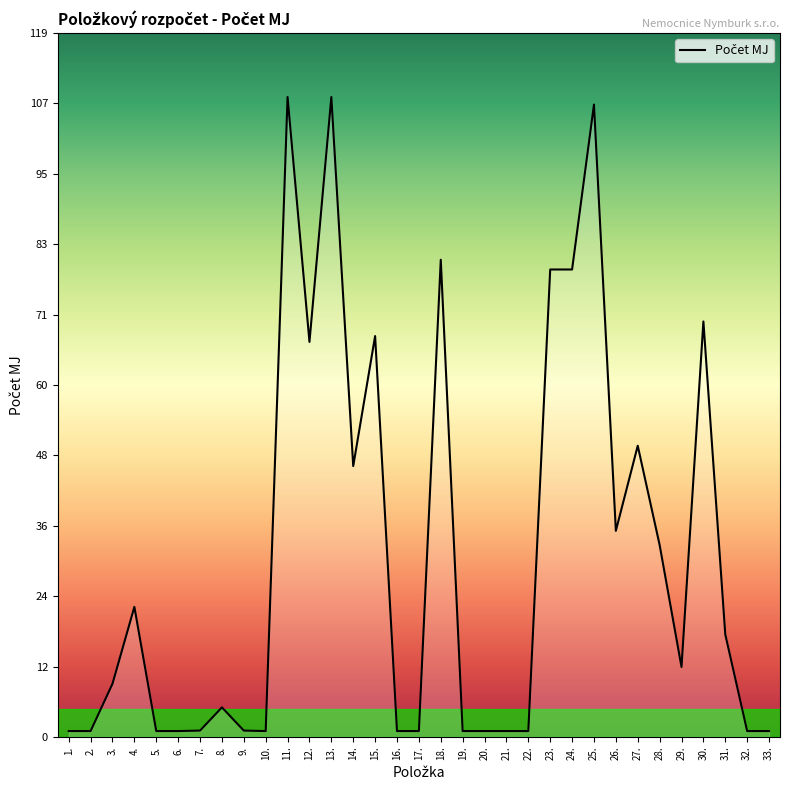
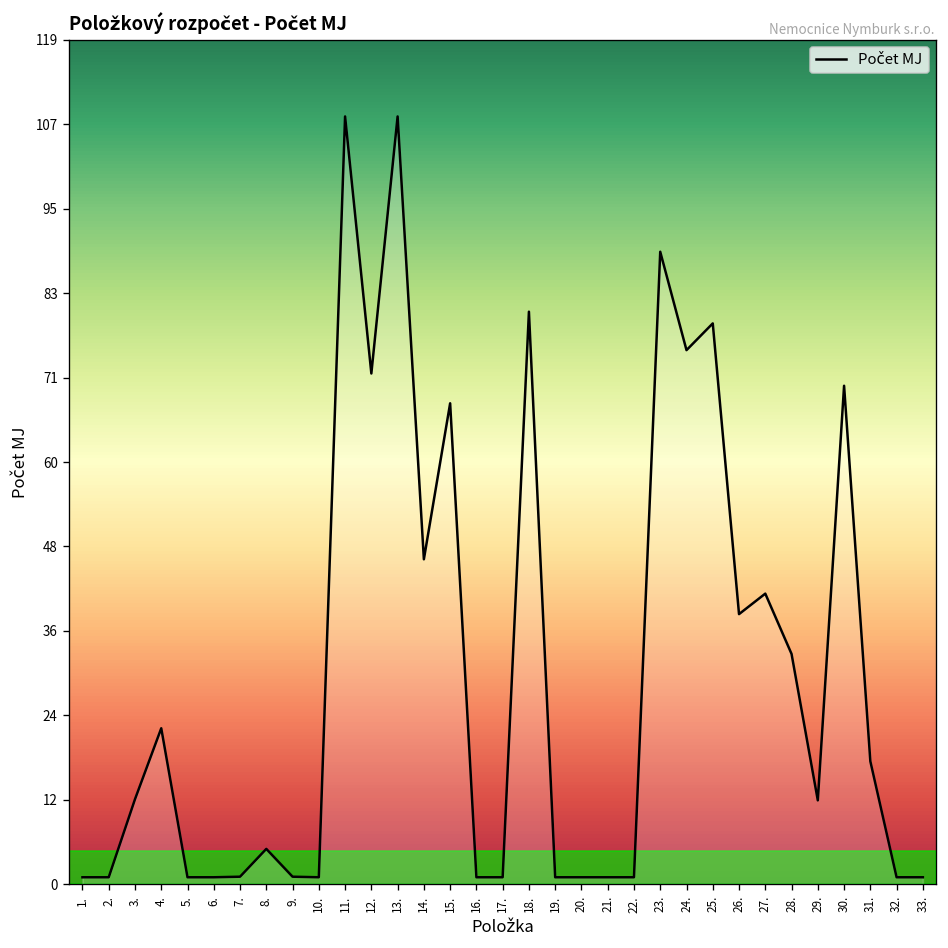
  {
-   "3.": 9,
+   "3.": 12,
    "4.": 22,
    "8.": 5,
    "11.": 108,
-   "12.": 67,
+   "12.": 72,
    "13.": 108,
    "14.": 46,
    "15.": 68,
    "18.": 81,
-   "23.": 79,
-   "24.": 79,
-   "25.": 107,
-   "26.": 35,
-   "27.": 49,
+   "23.": 89,
+   "24.": 75,
+   "25.": 79,
+   "26.": 38,
+   "27.": 41,
    "28.": 32,
    "29.": 12,
    "30.": 70,
    "31.": 17
  }
